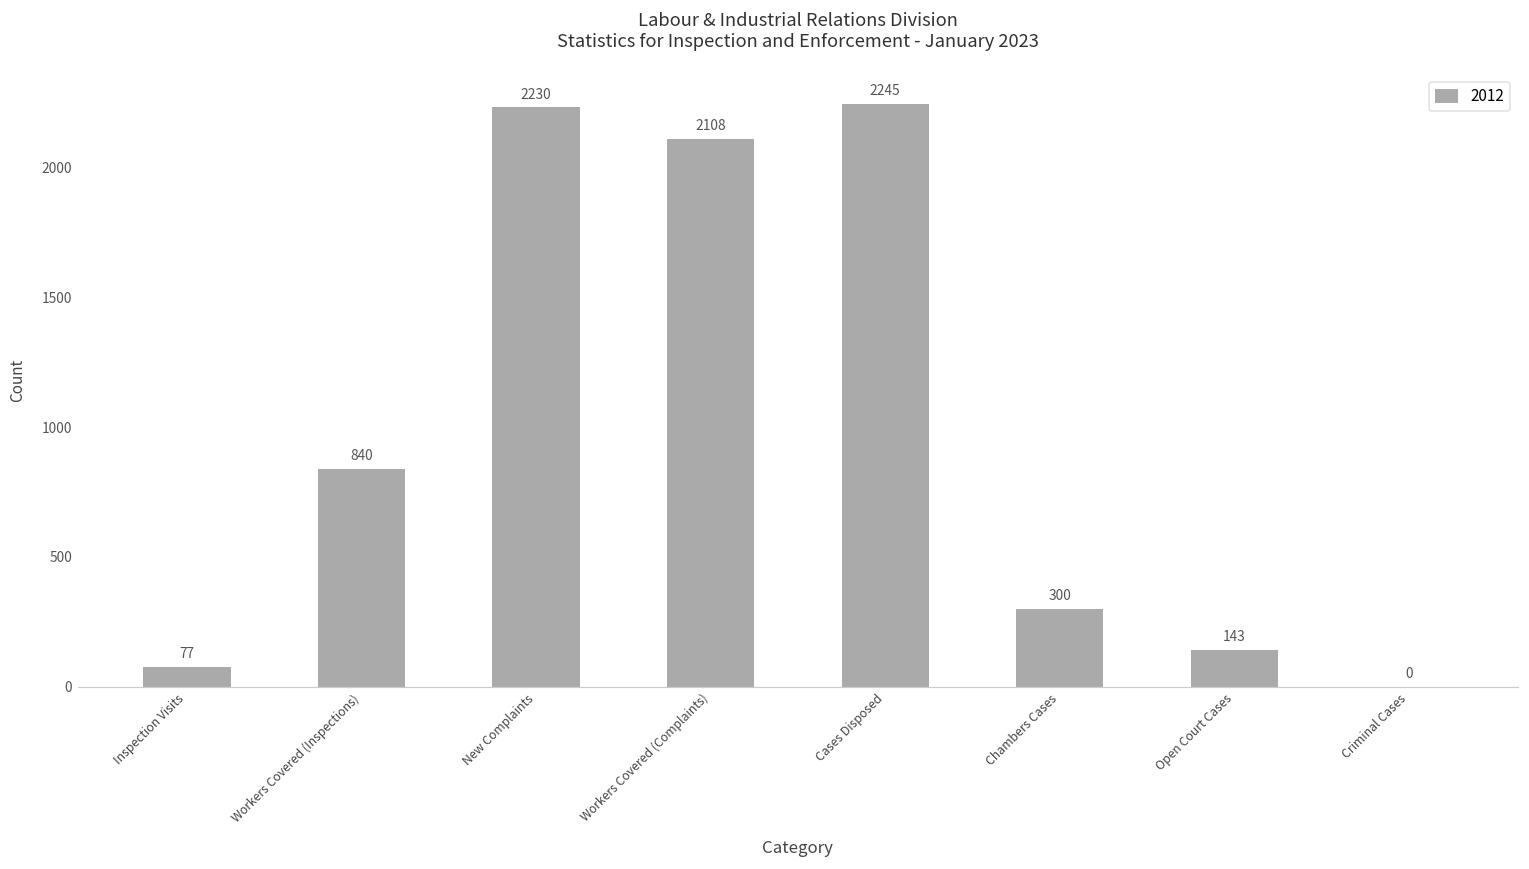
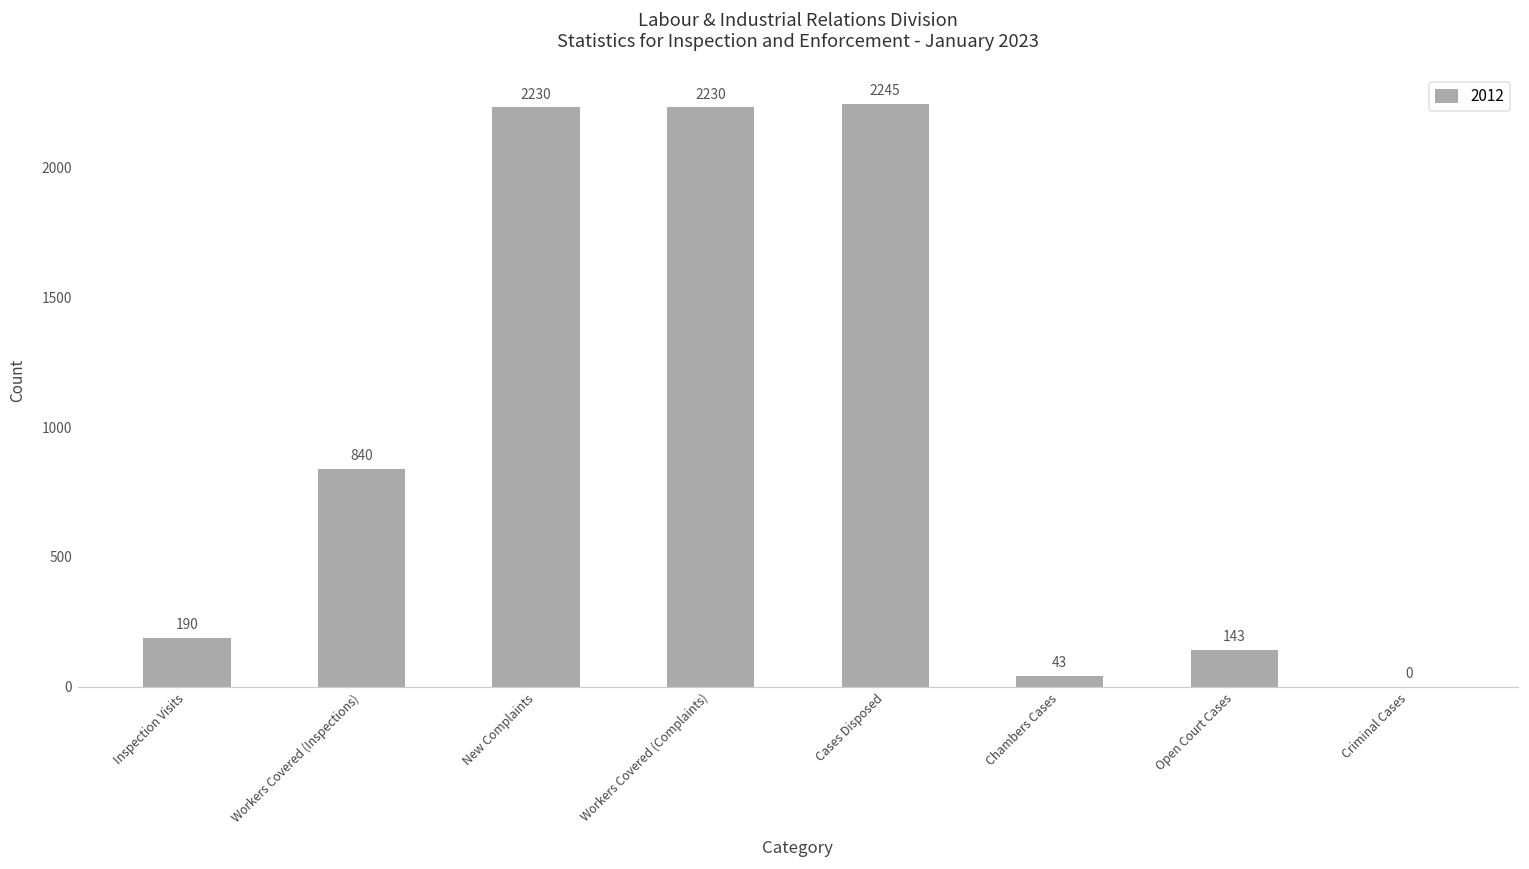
  {
-   "Inspection Visits": 77,
+   "Inspection Visits": 190,
    "Workers Covered (Inspections)": 840,
    "New Complaints": 2230,
-   "Workers Covered (Complaints)": 2108,
+   "Workers Covered (Complaints)": 2230,
    "Cases Disposed": 2245,
-   "Chambers Cases": 300,
+   "Chambers Cases": 43,
    "Open Court Cases": 143,
    "Criminal Cases": 0
  }
